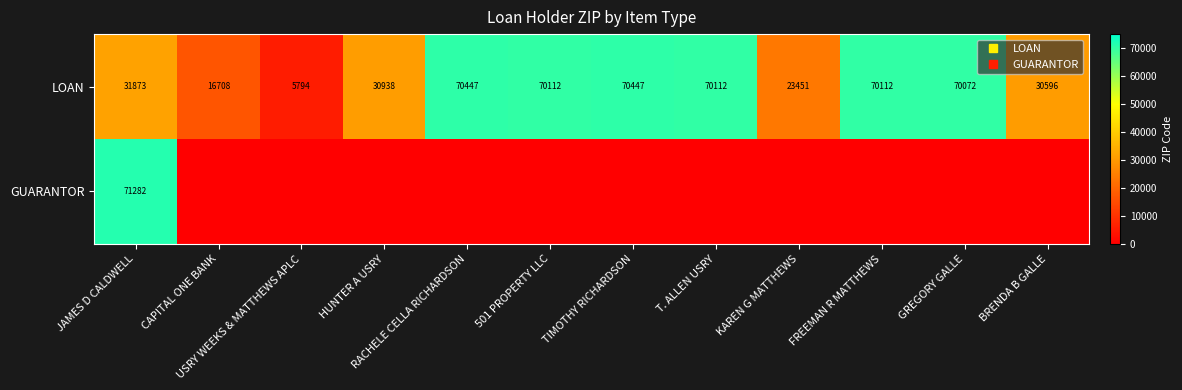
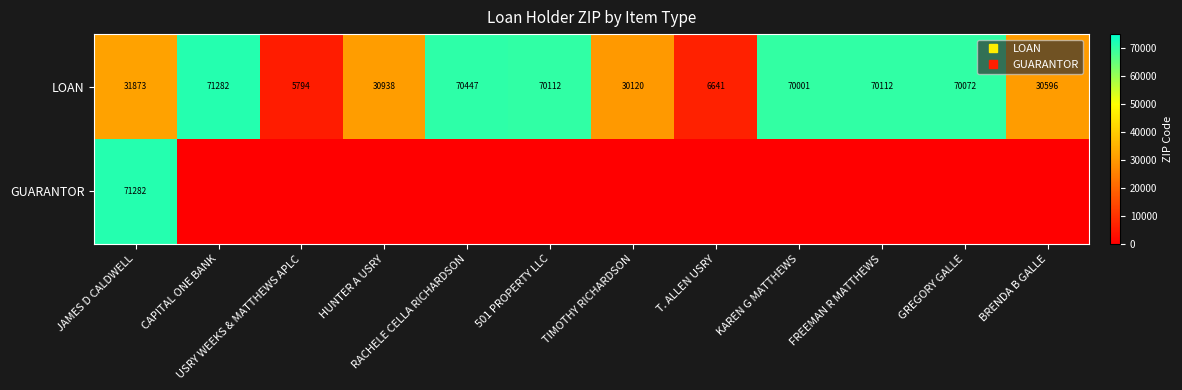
  {
    "LOAN": {
      "JAMES D CALDWELL": 31873,
-     "CAPITAL ONE BANK": 16708,
+     "CAPITAL ONE BANK": 71282,
      "USRY WEEKS & MATTHEWS APLC": 5794,
      "HUNTER A USRY": 30938,
      "RACHELE CELLA RICHARDSON": 70447,
      "501 PROPERTY LLC": 70112,
-     "TIMOTHY RICHARDSON": 70447,
-     "T. ALLEN USRY": 70112,
-     "KAREN G MATTHEWS": 23451,
+     "TIMOTHY RICHARDSON": 30120,
+     "T. ALLEN USRY": 6641,
+     "KAREN G MATTHEWS": 70001,
      "FREEMAN R MATTHEWS": 70112,
      "GREGORY GALLE": 70072,
      "BRENDA B GALLE": 30596
    },
    "GUARANTOR": {
      "JAMES D CALDWELL": 71282
    }
  }
